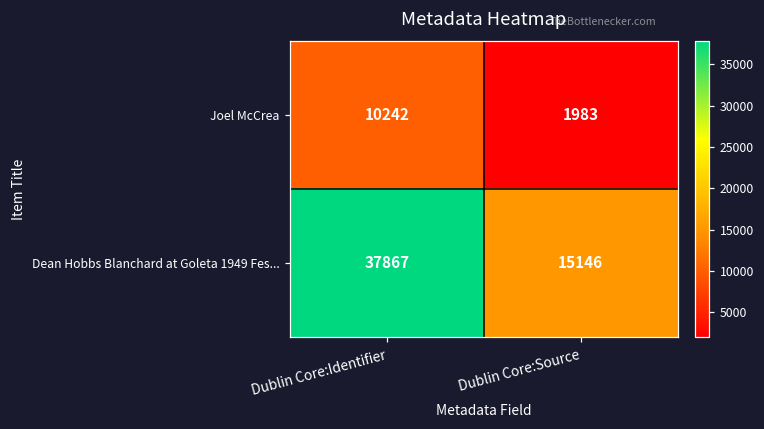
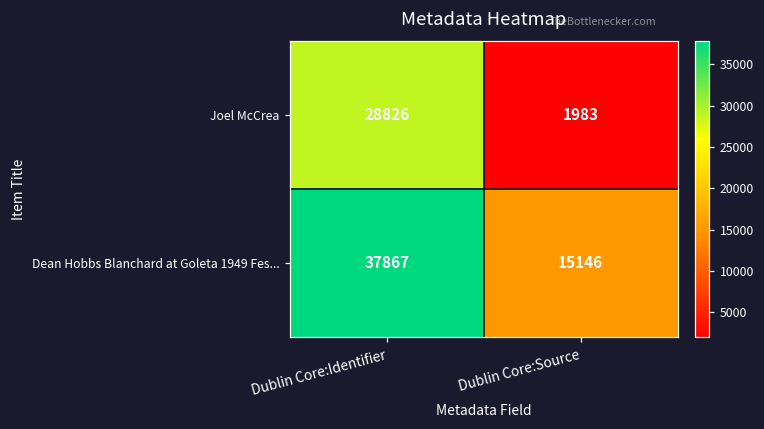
  {
    "Joel McCrea": {
-     "Dublin Core:Identifier": 10242,
+     "Dublin Core:Identifier": 28826,
      "Dublin Core:Source": 1983
    },
    "Dean Hobbs Blanchard at Goleta 1949 Fes...": {
      "Dublin Core:Identifier": 37867,
      "Dublin Core:Source": 15146
    }
  }
